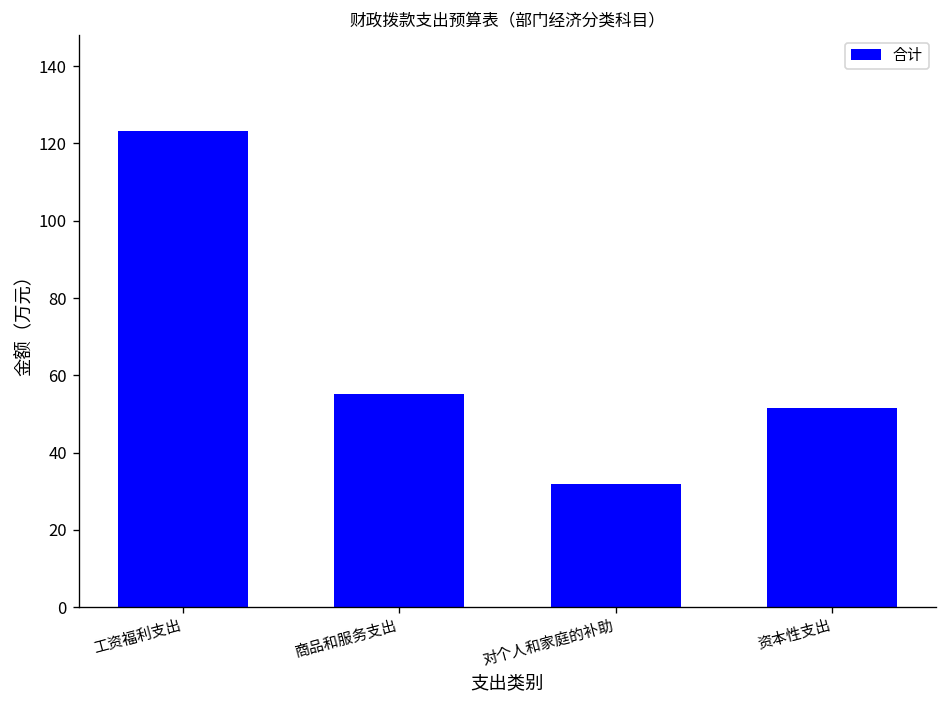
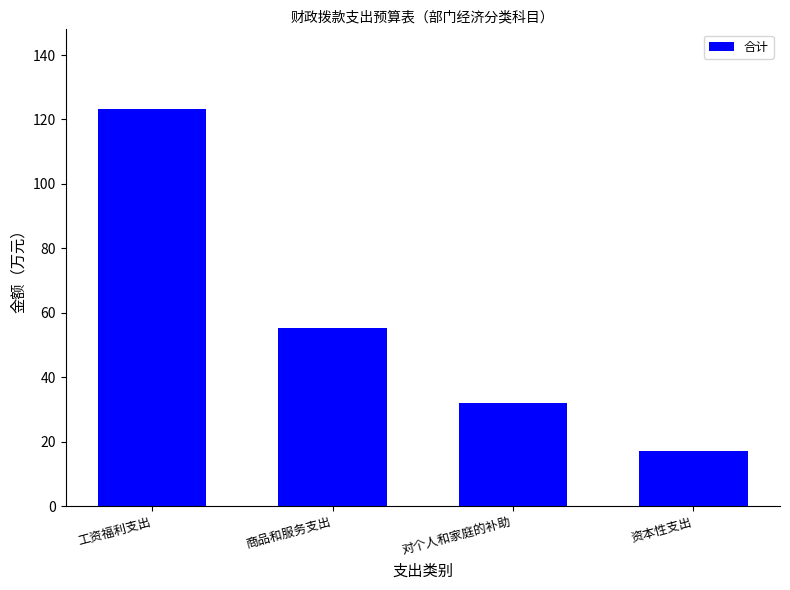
  {
    "工资福利支出": 123,
    "商品和服务支出": 55,
    "对个人和家庭的补助": 32,
-   "资本性支出": 52
+   "资本性支出": 17
  }
